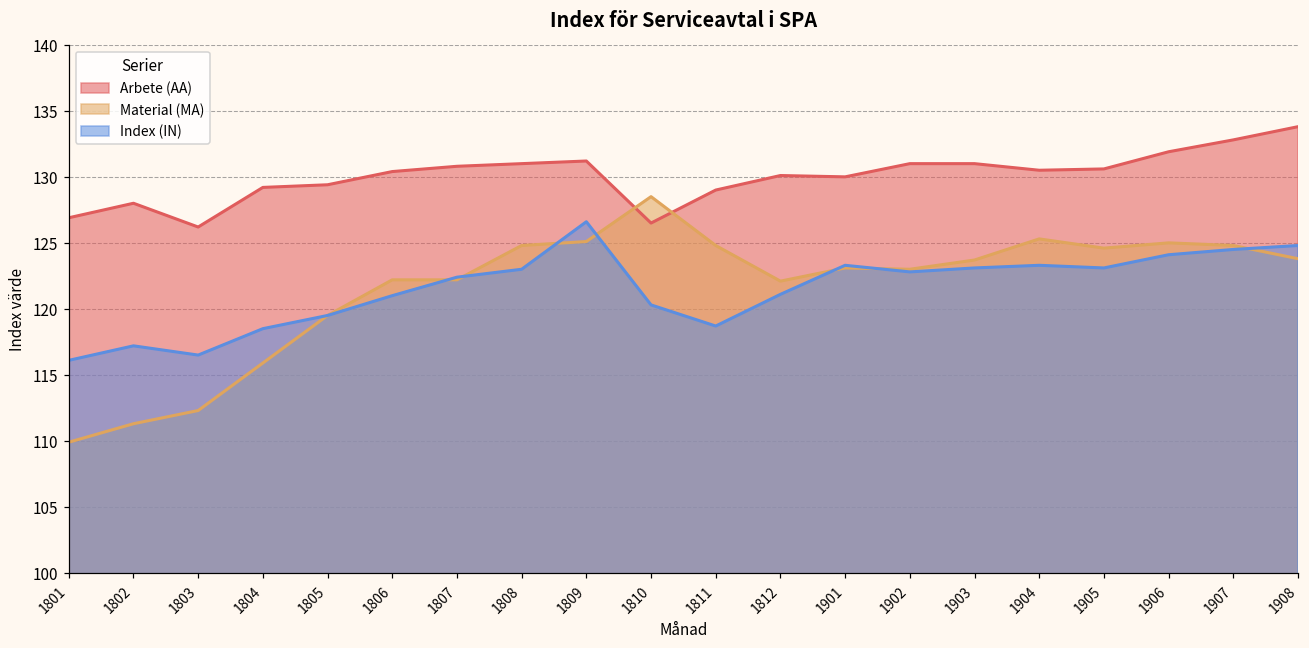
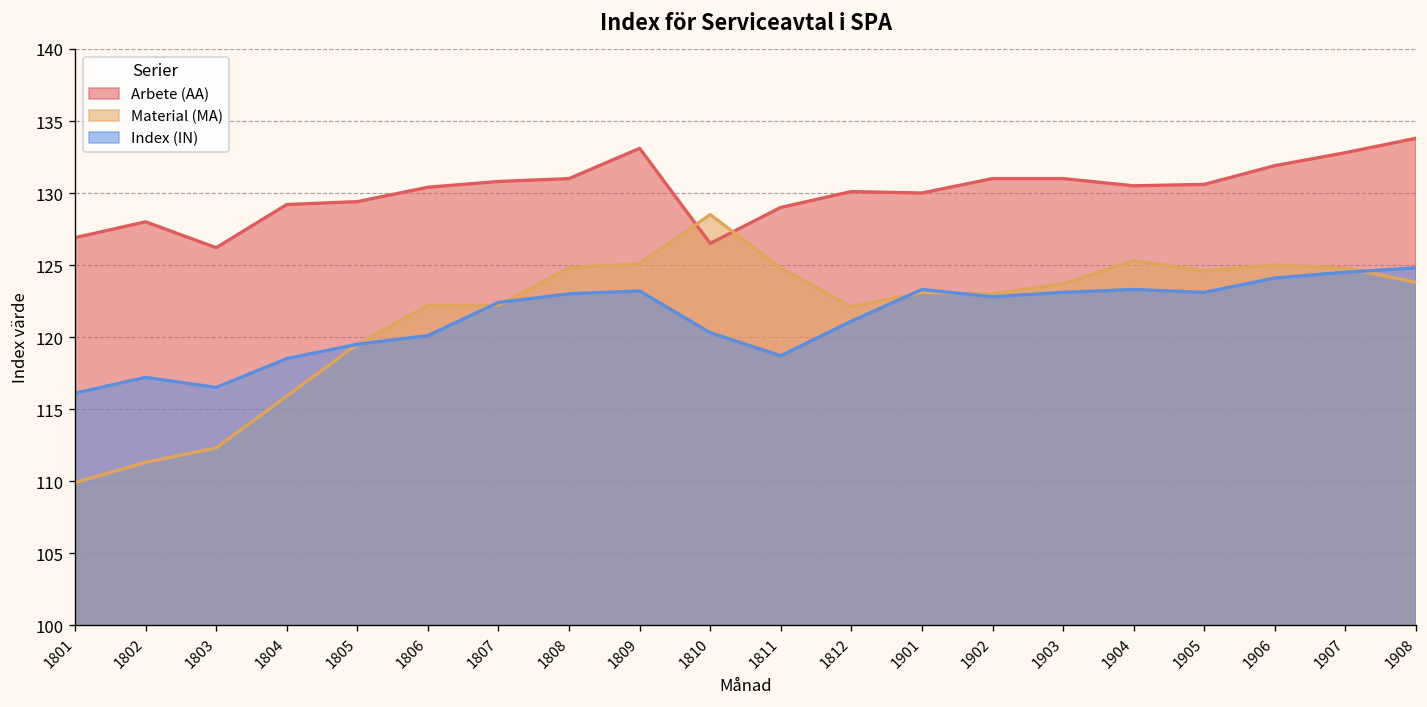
  {
    "Arbete (AA)": {
      "1801": 126.9,
      "1802": 128.0,
      "1803": 126.2,
      "1804": 129.2,
      "1805": 129.4,
      "1806": 130.4,
      "1807": 130.8,
      "1808": 131.0,
-     "1809": 131.2,
+     "1809": 133.1,
      "1810": 126.5,
      "1811": 129.0,
      "1812": 130.1,
      "1901": 130.0,
      "1902": 131.0,
      "1903": 131.0,
      "1904": 130.5,
      "1905": 130.6,
      "1906": 131.9,
      "1907": 132.8,
      "1908": 133.8
    },
    "Material (MA)": {
      "1801": 109.9,
      "1802": 111.3,
      "1803": 112.3,
      "1804": 115.9,
      "1806": 122.2,
      "1808": 124.8,
      "1809": 125.1,
      "1810": 128.5,
      "1811": 124.8,
      "1812": 122.1,
      "1903": 123.7,
      "1904": 125.3,
      "1905": 124.6,
      "1906": 125.0,
      "1907": 124.8,
      "1908": 123.8
    },
    "Index (IN)": {
      "1801": 116.1,
      "1802": 117.2,
      "1803": 116.5,
      "1804": 118.5,
-     "1806": 121.0,
+     "1806": 120.1,
      "1808": 123.0,
-     "1809": 126.6,
+     "1809": 123.2,
      "1810": 120.3,
      "1811": 118.7,
      "1812": 121.1,
      "1903": 123.1,
      "1904": 123.3,
      "1905": 123.1,
      "1906": 124.1,
      "1907": 124.5,
      "1908": 124.8
    }
  }
